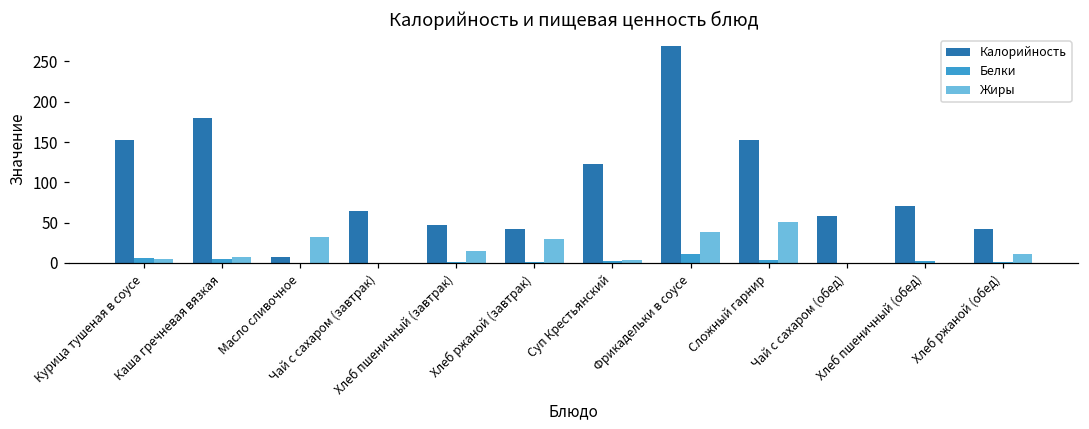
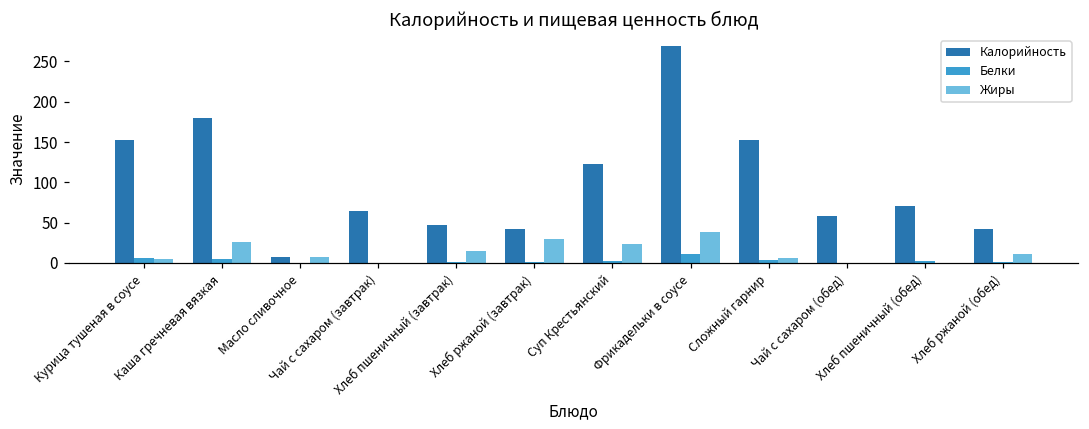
  {
    "Жиры": {
      "Курица тушеная в соусе": 10,
-     "Каша гречневая вязкая": 10,
-     "Масло сливочное": 30,
+     "Каша гречневая вязкая": 30,
+     "Масло сливочное": 10,
      "Чай с сахаром (завтрак)": 0,
      "Хлеб пшеничный (завтрак)": 20,
      "Хлеб ржаной (завтрак)": 30,
-     "Суп Крестьянский": 0,
+     "Суп Крестьянский": 20,
      "Фрикадельки в соусе": 40,
-     "Сложный гарнир": 50,
+     "Сложный гарнир": 10,
      "Чай с сахаром (обед)": 0,
      "Хлеб ржаной (обед)": 10
    }
  }
